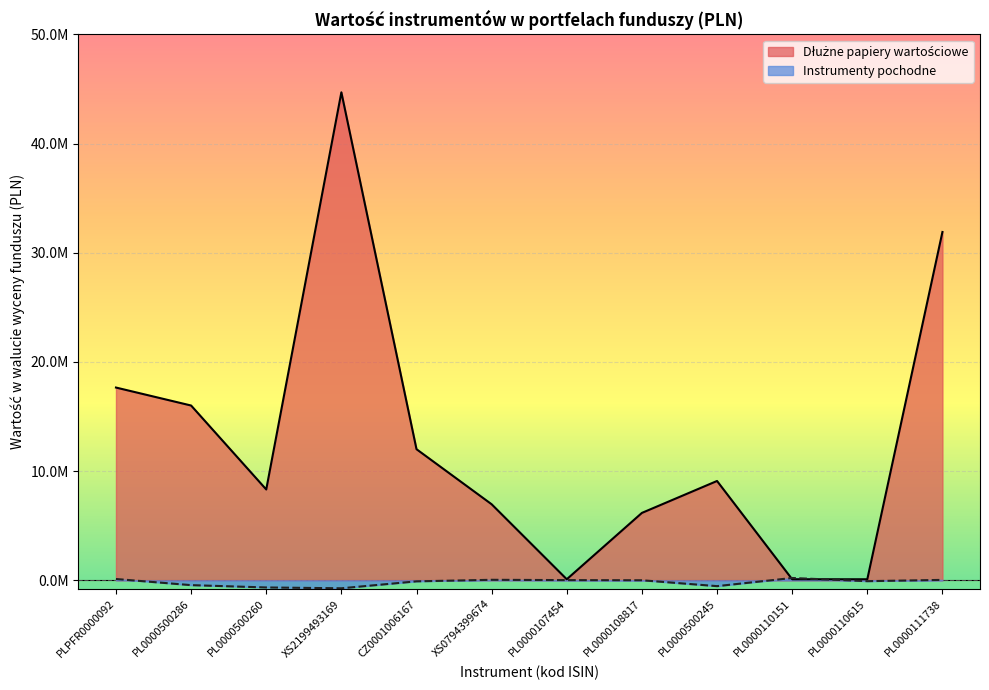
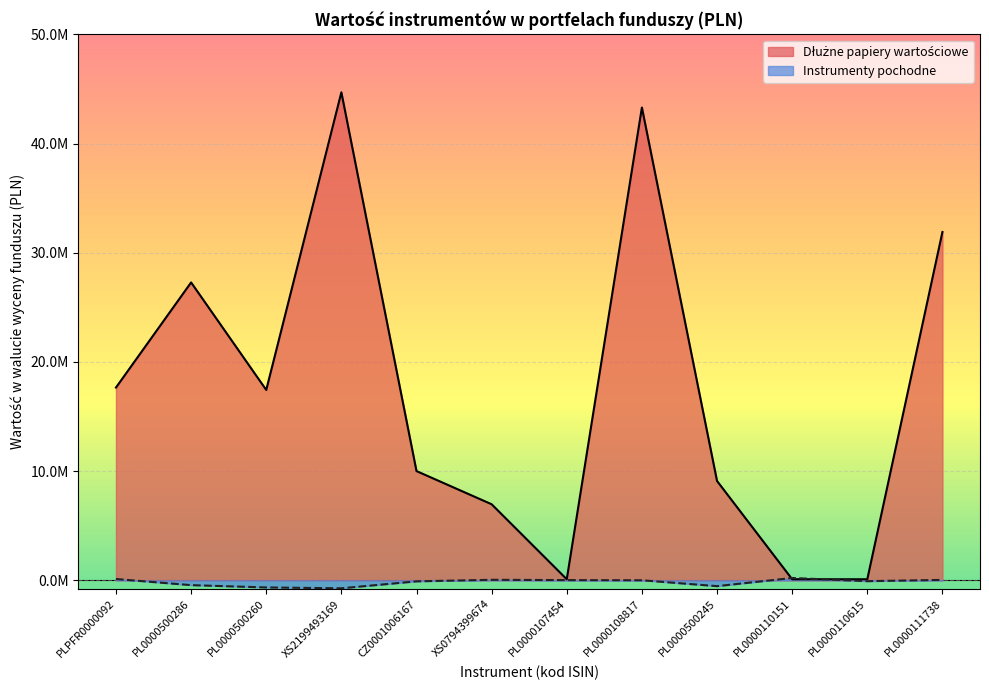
  {
    "Dłużne papiery wartościowe": {
      "PLPFR0000092": 17700000,
-     "PL0000500286": 16000000,
-     "PL0000500260": 8300000,
+     "PL0000500286": 27300000,
+     "PL0000500260": 17400000,
      "XS2199493169": 44700000,
-     "CZ0001006167": 12000000,
+     "CZ0001006167": 10000000,
      "XS0794399674": 7000000,
-     "PL0000108817": 6200000,
+     "PL0000108817": 43300000,
      "PL0000500245": 9100000,
      "PL0000111738": 31900000
    }
  }
